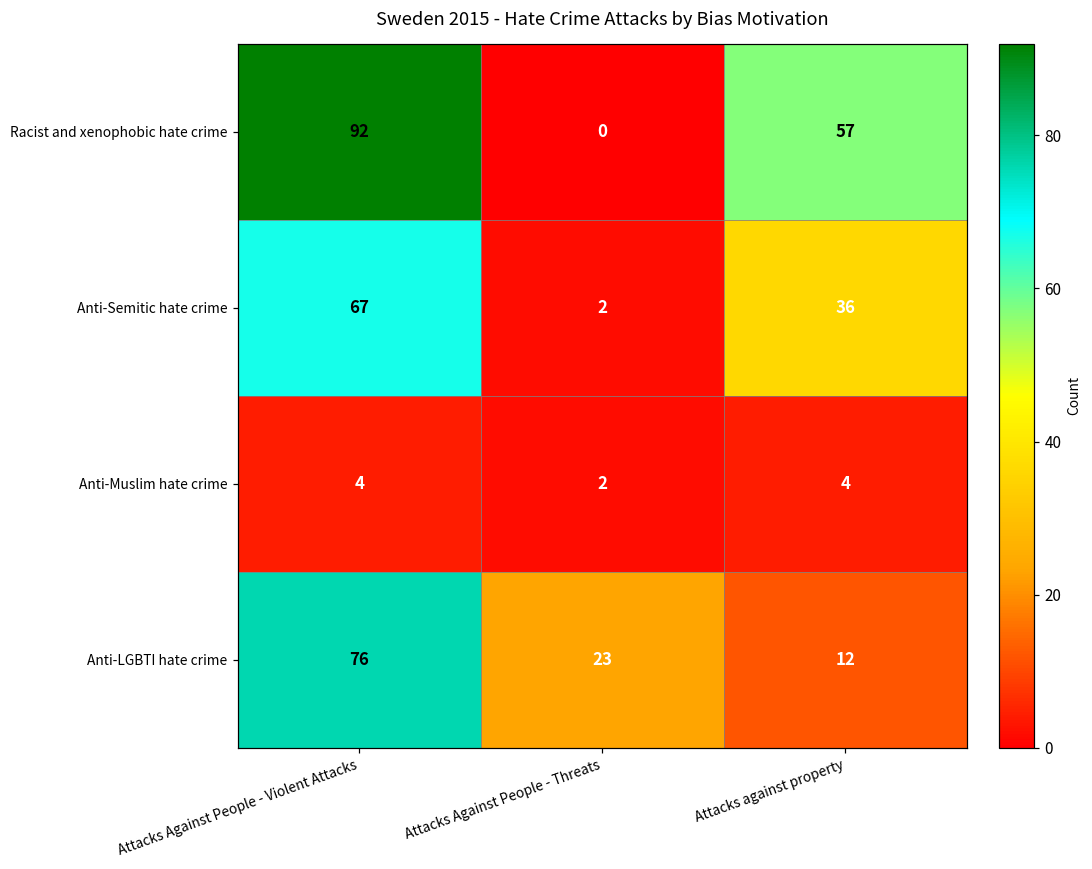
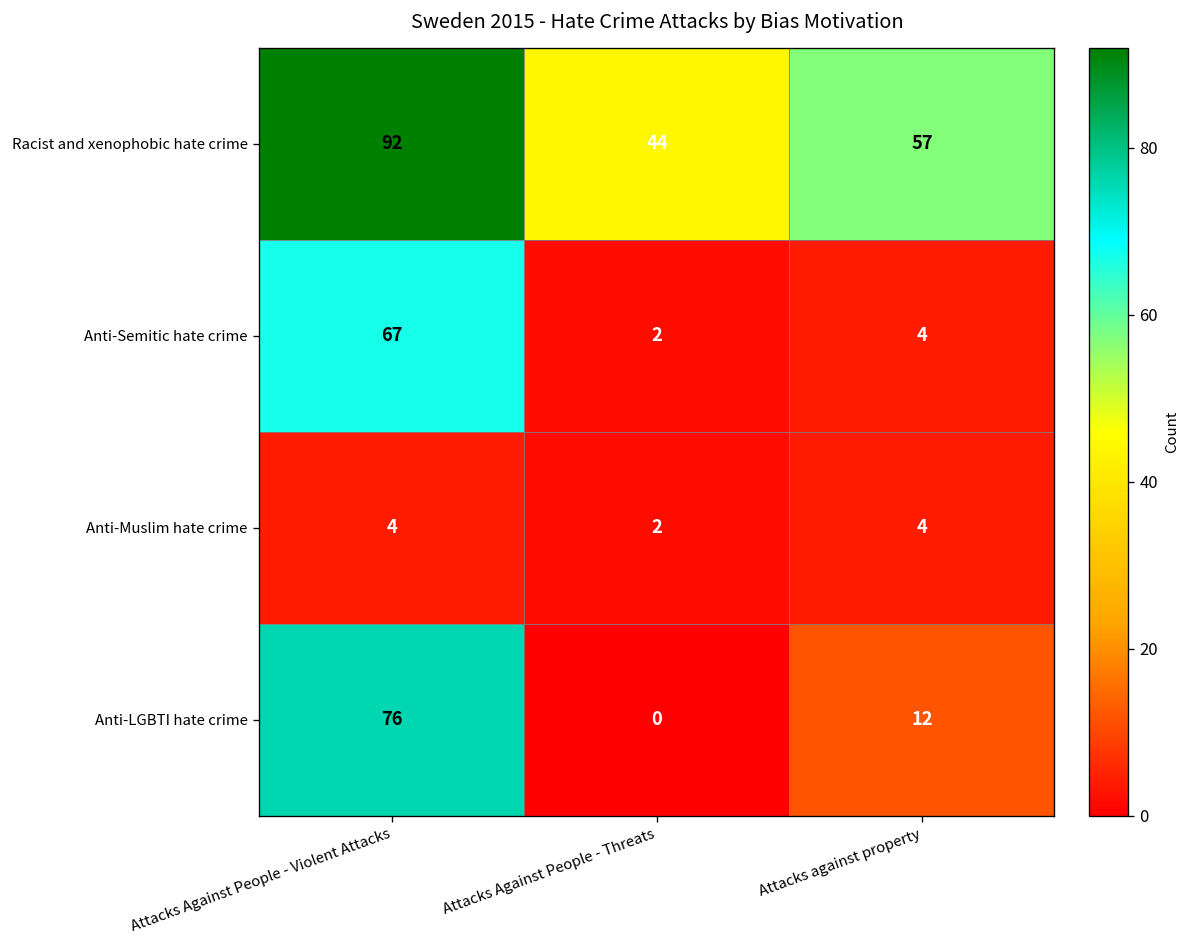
  {
    "Racist and xenophobic hate crime": {
      "Attacks Against People - Violent Attacks": 92,
-     "Attacks Against People - Threats": 0,
+     "Attacks Against People - Threats": 44,
      "Attacks against property": 57
    },
    "Anti-Semitic hate crime": {
      "Attacks Against People - Violent Attacks": 67,
      "Attacks Against People - Threats": 2,
-     "Attacks against property": 36
+     "Attacks against property": 4
    },
    "Anti-Muslim hate crime": {
      "Attacks Against People - Violent Attacks": 4,
      "Attacks Against People - Threats": 2,
      "Attacks against property": 4
    },
    "Anti-LGBTI hate crime": {
      "Attacks Against People - Violent Attacks": 76,
-     "Attacks Against People - Threats": 23,
+     "Attacks Against People - Threats": 0,
      "Attacks against property": 12
    }
  }
